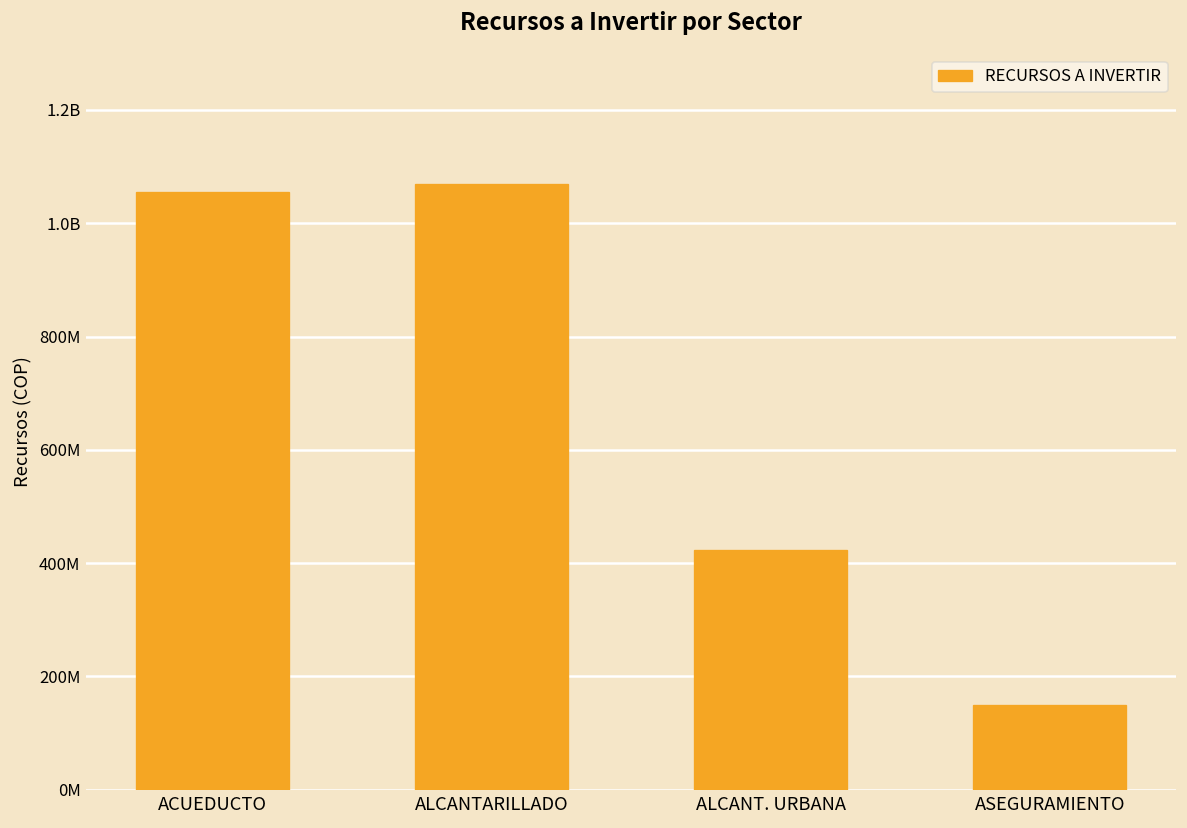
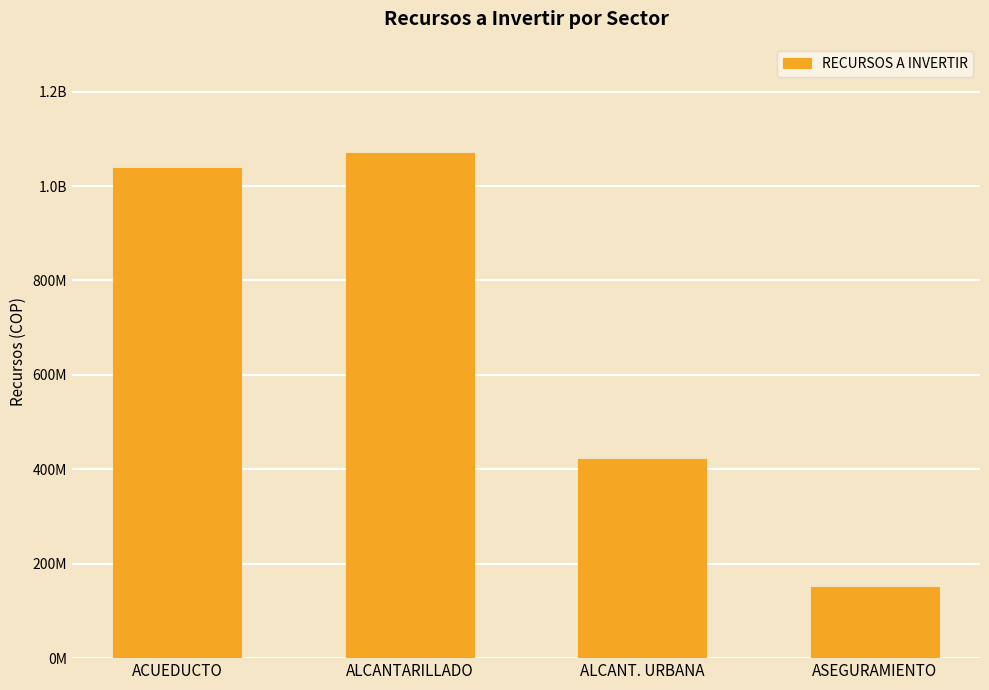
  {
-   "ACUEDUCTO": 1060000000,
+   "ACUEDUCTO": 1040000000,
    "ALCANTARILLADO": 1070000000,
    "ALCANT. URBANA": 420000000,
    "ASEGURAMIENTO": 150000000
  }
